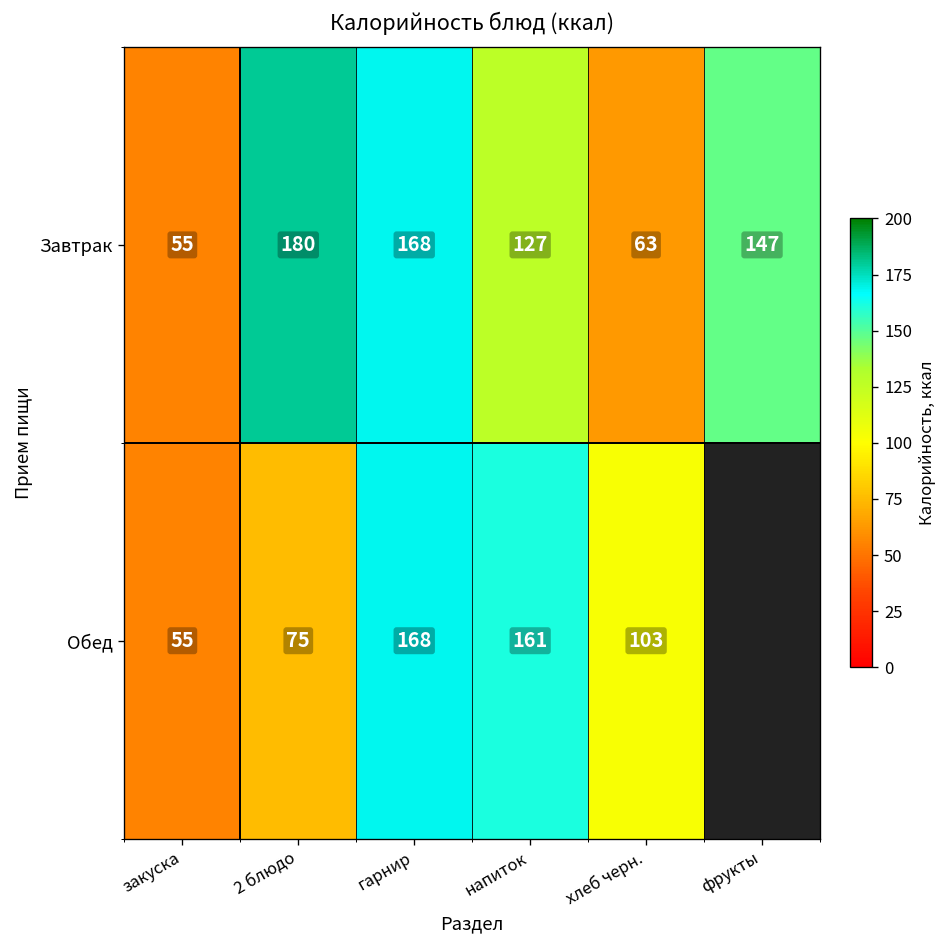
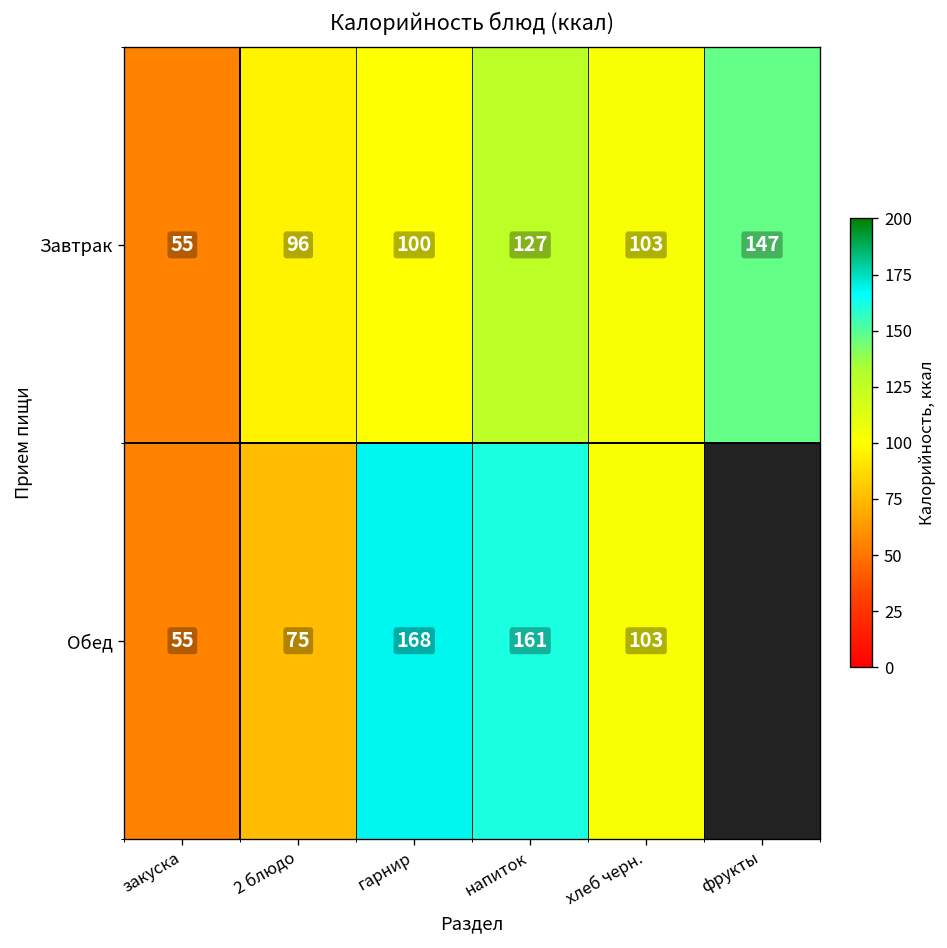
  {
    "Завтрак": {
-     "2 блюдо": 180,
-     "гарнир": 168,
-     "хлеб черн.": 63
+     "2 блюдо": 96,
+     "гарнир": 100,
+     "хлеб черн.": 103
    }
  }
